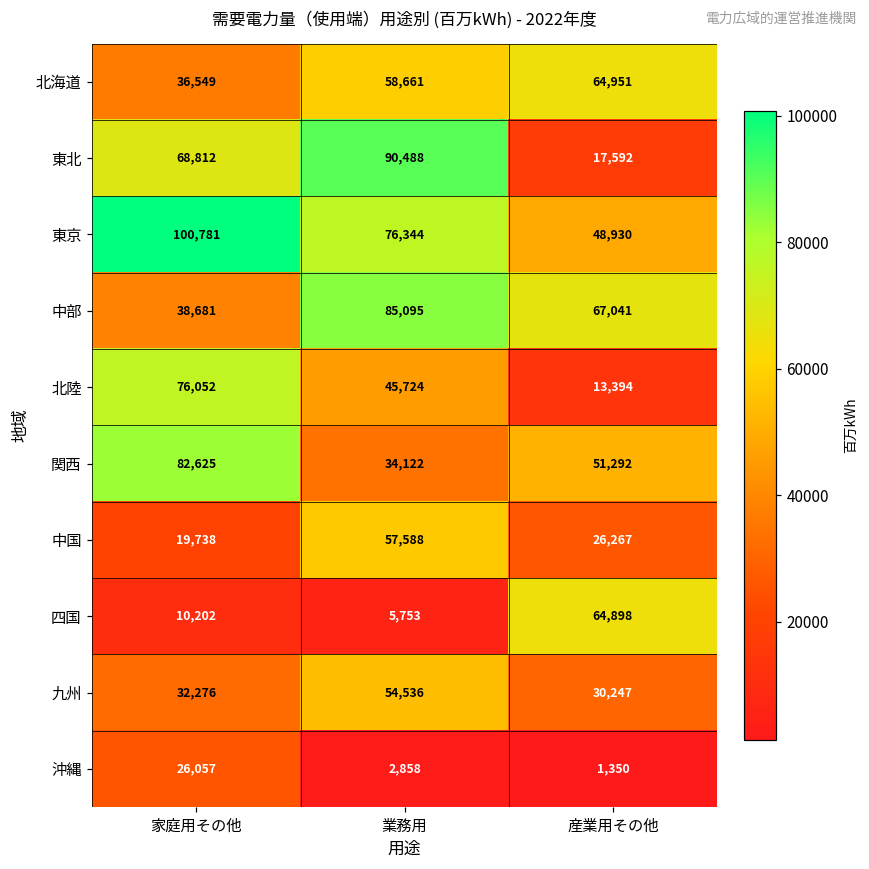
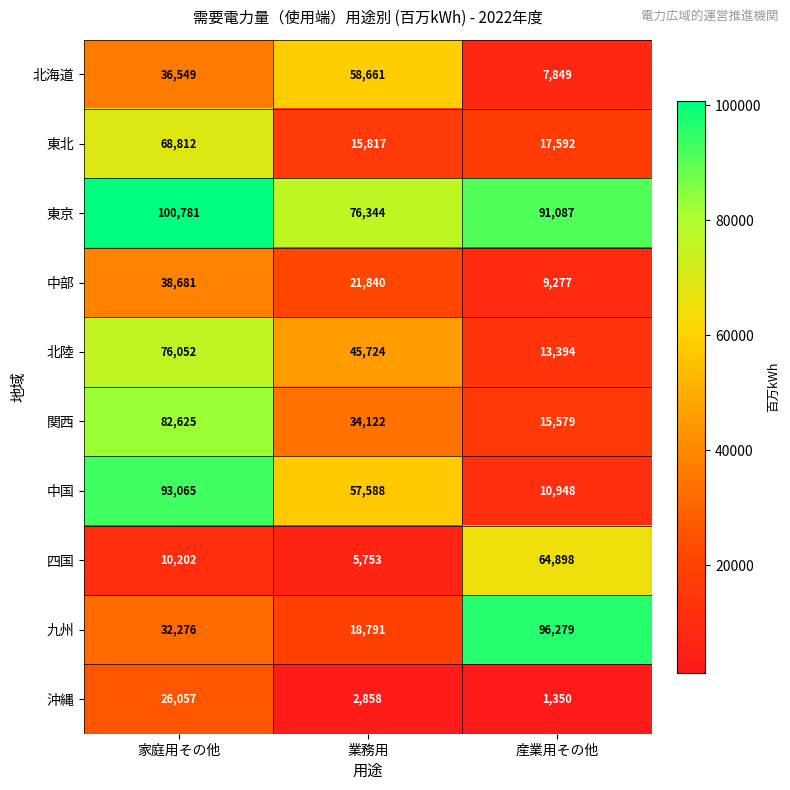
  {
    "北海道": {
      "家庭用その他": "36,549",
      "業務用": "58,661",
-     "産業用その他": "64,951"
+     "産業用その他": "7,849"
    },
    "東北": {
      "家庭用その他": "68,812",
-     "業務用": "90,488",
+     "業務用": "15,817",
      "産業用その他": "17,592"
    },
    "東京": {
      "家庭用その他": "100,781",
      "業務用": "76,344",
-     "産業用その他": "48,930"
+     "産業用その他": "91,087"
    },
    "中部": {
      "家庭用その他": "38,681",
-     "業務用": "85,095",
-     "産業用その他": "67,041"
+     "業務用": "21,840",
+     "産業用その他": "9,277"
    },
    "北陸": {
      "家庭用その他": "76,052",
      "業務用": "45,724",
      "産業用その他": "13,394"
    },
    "関西": {
      "家庭用その他": "82,625",
      "業務用": "34,122",
-     "産業用その他": "51,292"
+     "産業用その他": "15,579"
    },
    "中国": {
-     "家庭用その他": "19,738",
+     "家庭用その他": "93,065",
      "業務用": "57,588",
-     "産業用その他": "26,267"
+     "産業用その他": "10,948"
    },
    "四国": {
      "家庭用その他": "10,202",
      "業務用": "5,753",
      "産業用その他": "64,898"
    },
    "九州": {
      "家庭用その他": "32,276",
-     "業務用": "54,536",
-     "産業用その他": "30,247"
+     "業務用": "18,791",
+     "産業用その他": "96,279"
    },
    "沖縄": {
      "家庭用その他": "26,057",
      "業務用": "2,858",
      "産業用その他": "1,350"
    }
  }
